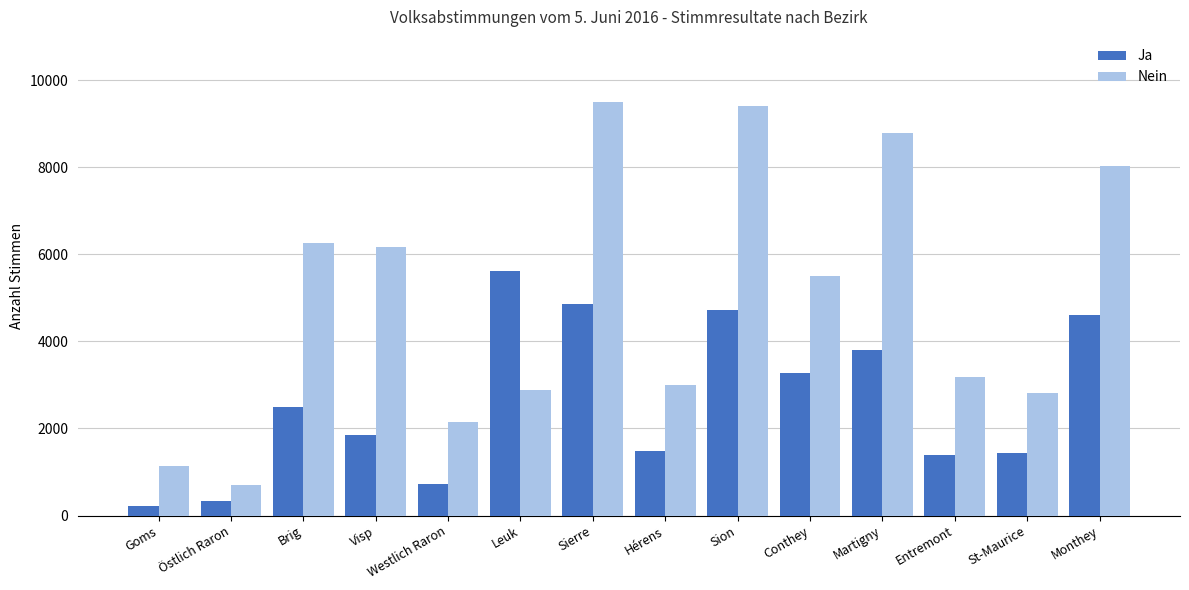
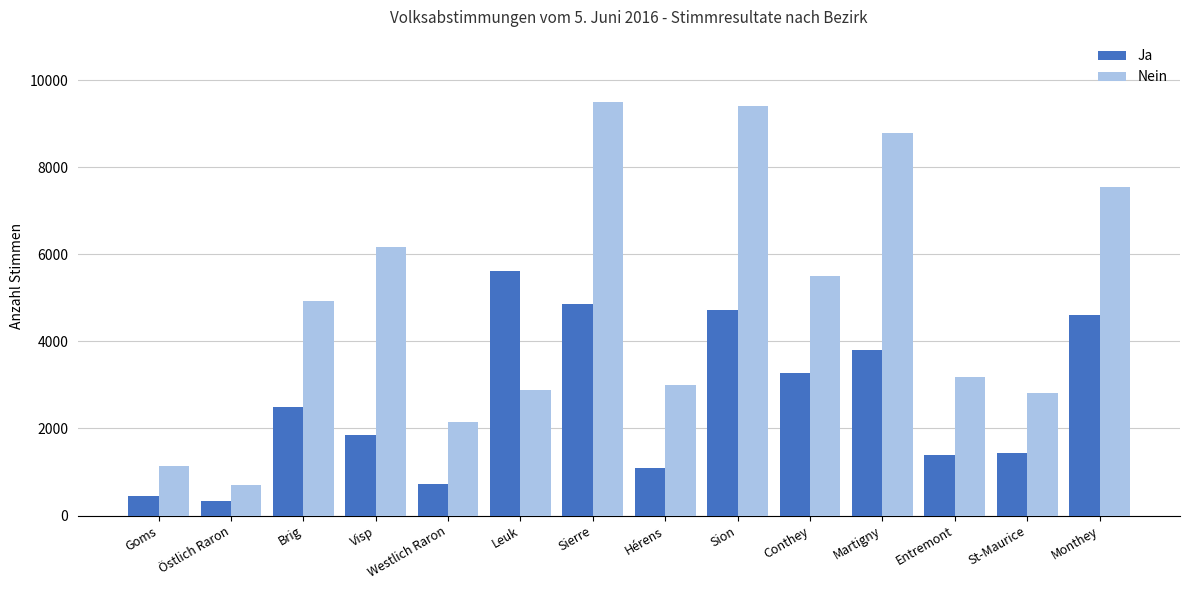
  {
    "Ja": {
-     "Goms": 200,
+     "Goms": 400,
      "Östlich Raron": 300,
      "Brig": 2500,
      "Visp": 1800,
      "Westlich Raron": 700,
      "Leuk": 5600,
      "Sierre": 4900,
-     "Hérens": 1500,
+     "Hérens": 1100,
      "Sion": 4700,
      "Conthey": 3300,
      "Martigny": 3800,
      "Entremont": 1400,
      "St-Maurice": 1400,
      "Monthey": 4600
    },
    "Nein": {
      "Goms": 1100,
      "Östlich Raron": 700,
-     "Brig": 6300,
+     "Brig": 4900,
      "Visp": 6200,
      "Westlich Raron": 2200,
      "Leuk": 2900,
      "Sierre": 9500,
      "Hérens": 3000,
      "Sion": 9400,
      "Conthey": 5500,
      "Martigny": 8800,
      "Entremont": 3200,
      "St-Maurice": 2800,
-     "Monthey": 8000
+     "Monthey": 7500
    }
  }
